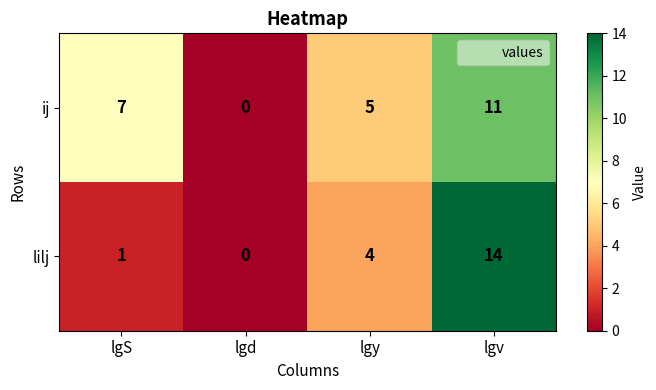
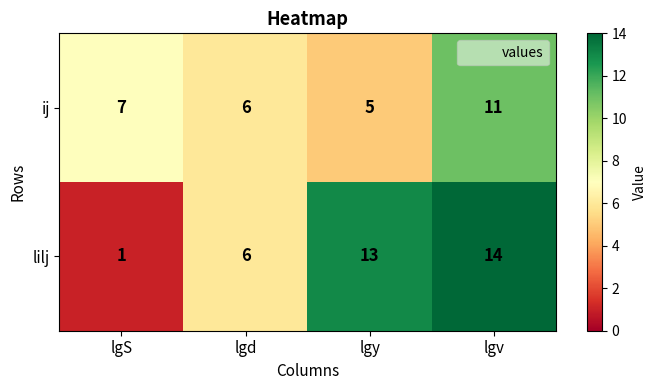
  {
    "ij": {
      "lgS": 7,
-     "lgd": 0,
+     "lgd": 6,
      "lgy": 5,
      "lgv": 11
    },
    "lilj": {
      "lgS": 1,
-     "lgd": 0,
-     "lgy": 4,
+     "lgd": 6,
+     "lgy": 13,
      "lgv": 14
    }
  }
